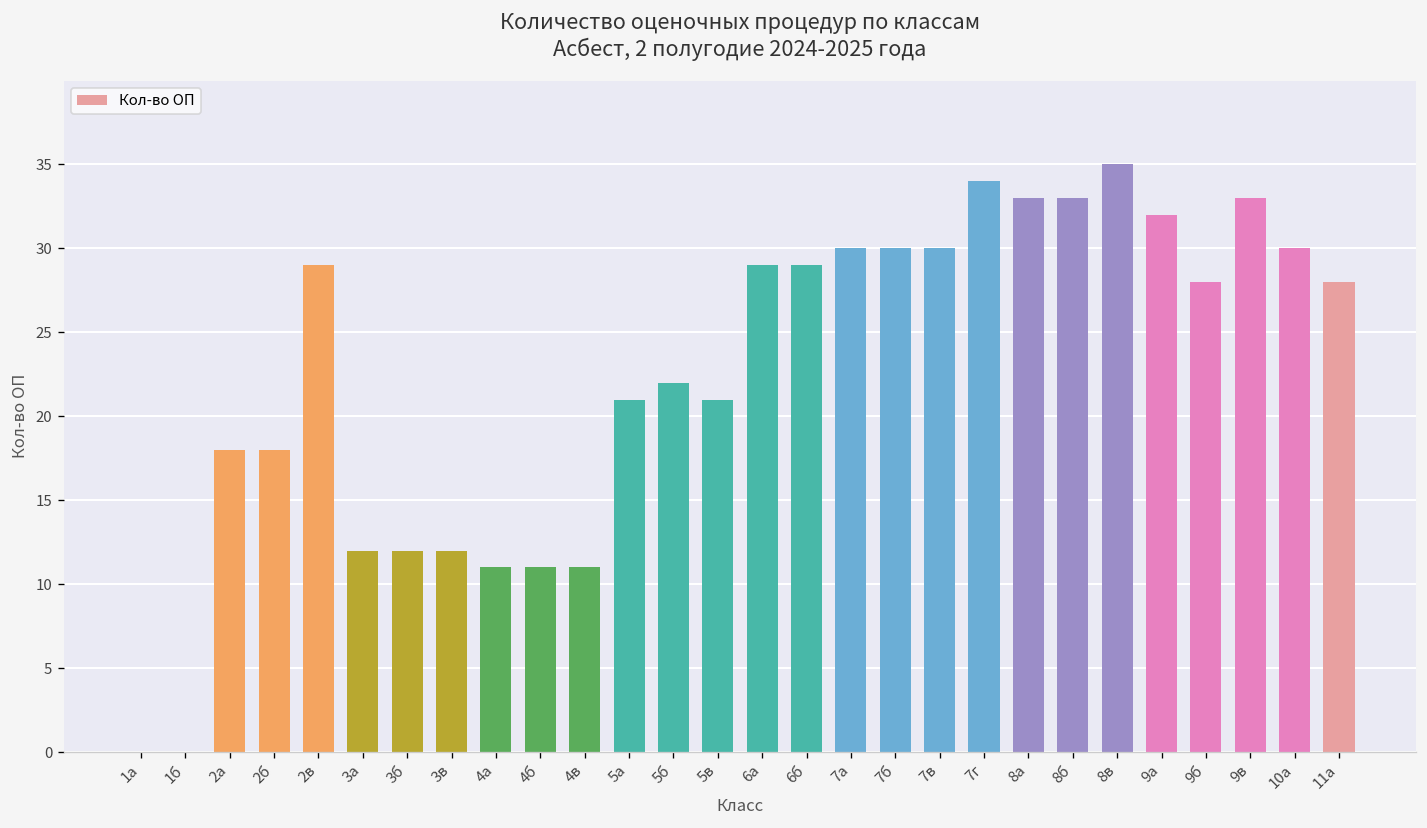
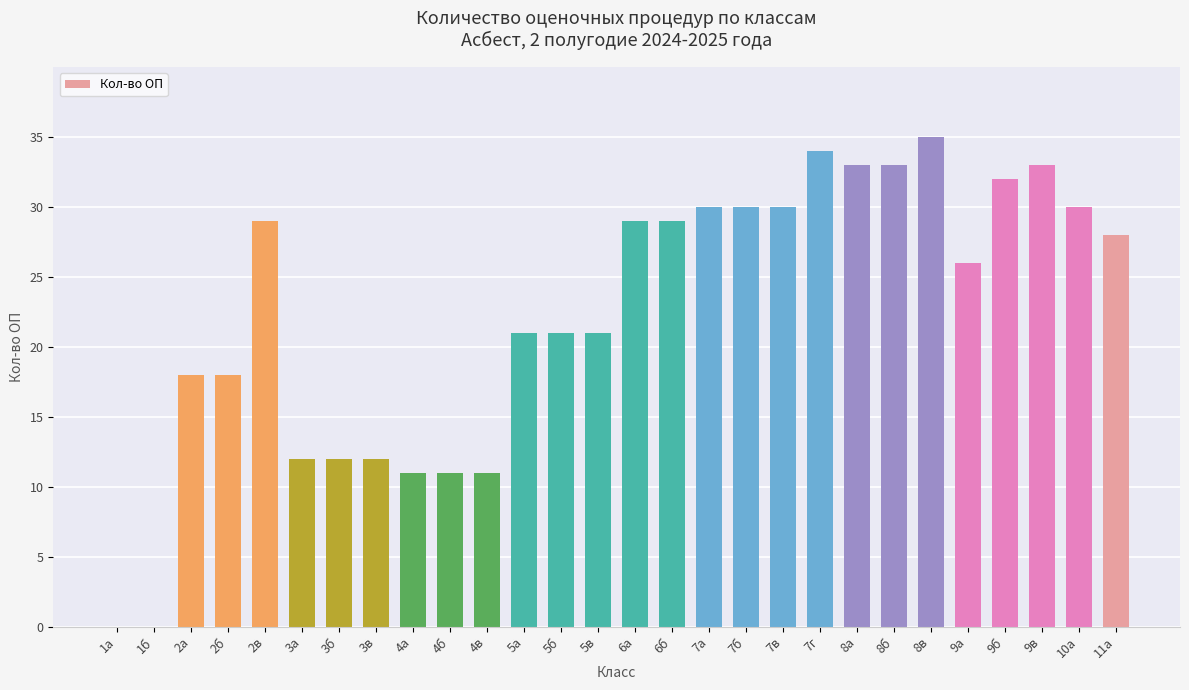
  {
    "1а": 0,
    "1б": 0,
    "2а": 18,
    "2б": 18,
    "2в": 29,
    "3а": 12,
    "3б": 12,
    "3в": 12,
    "4а": 11,
    "4б": 11,
    "4в": 11,
    "5а": 21,
-   "5б": 22,
+   "5б": 21,
    "5в": 21,
    "6а": 29,
    "6б": 29,
    "7а": 30,
    "7б": 30,
    "7в": 30,
    "7г": 34,
    "8а": 33,
    "8б": 33,
    "8в": 35,
-   "9а": 32,
-   "9б": 28,
+   "9а": 26,
+   "9б": 32,
    "9в": 33,
    "10а": 30,
    "11а": 28
  }
